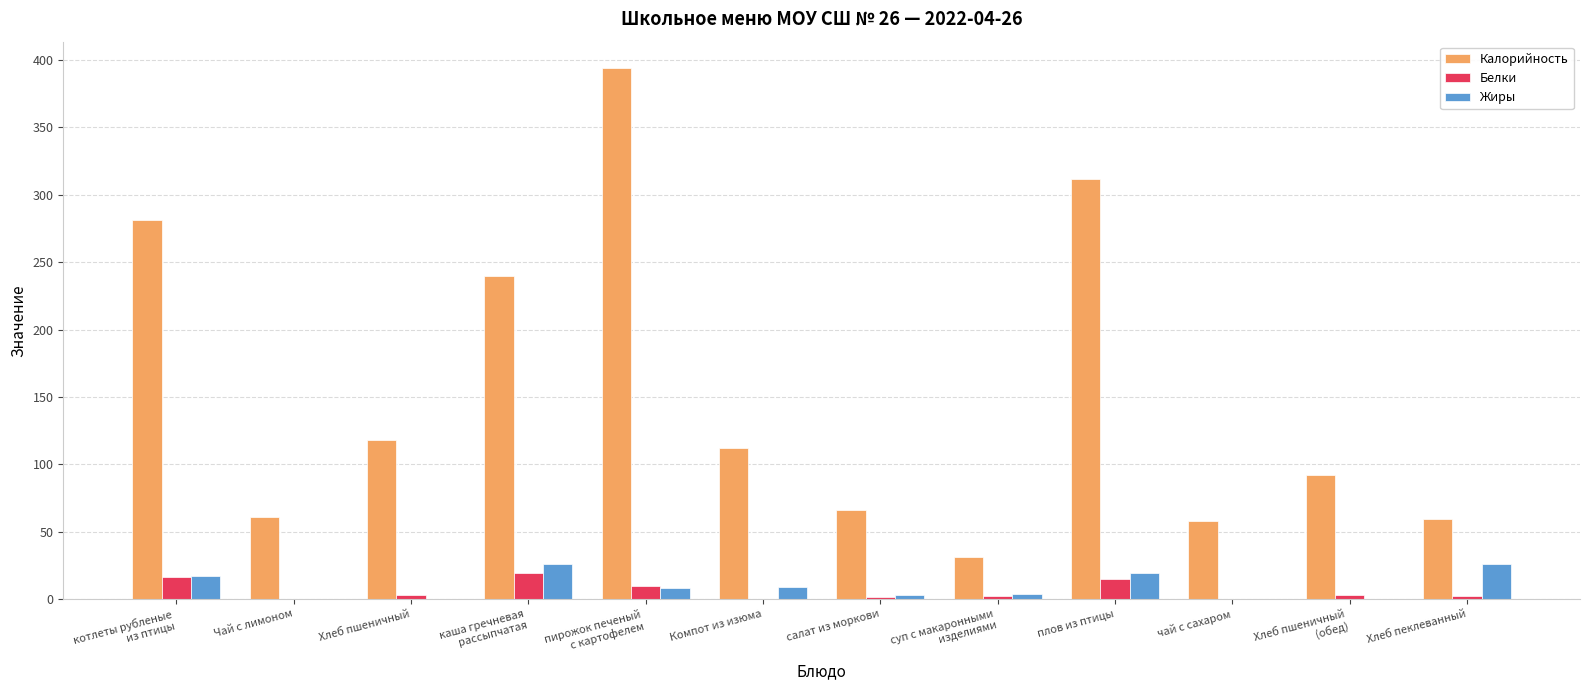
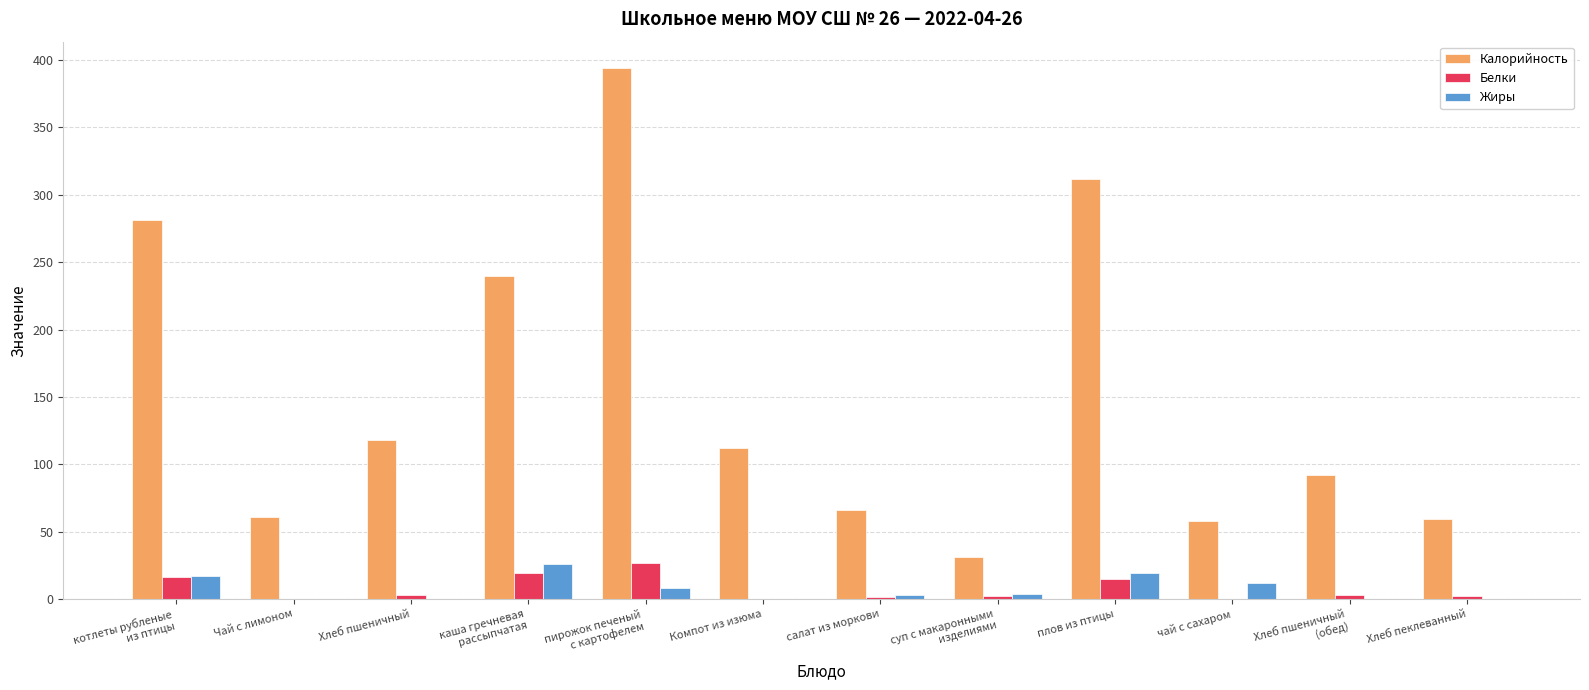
  {
    "Калорийность": {
      "котлеты рубленые из птицы": 281,
      "Чай с лимоном": 61,
      "Хлеб пшеничный": 118,
      "каша гречневая рассыпчатая": 240,
      "пирожок печеный с картофелем": 394,
      "Компот из изюма": 112,
      "салат из моркови": 66,
      "суп с макаронными изделиями": 31,
      "плов из птицы": 312,
      "чай с сахаром": 58,
      "Хлеб пшеничный (обед)": 92,
      "Хлеб пеклеванный": 59
    },
    "Белки": {
      "котлеты рубленые из птицы": 16,
      "Чай с лимоном": 0,
      "Хлеб пшеничный": 3,
      "каша гречневая рассыпчатая": 19,
-     "пирожок печеный с картофелем": 10,
+     "пирожок печеный с картофелем": 27,
      "Компот из изюма": 0,
      "суп с макаронными изделиями": 2,
      "плов из птицы": 15,
      "чай с сахаром": 0,
      "Хлеб пшеничный (обед)": 3,
      "Хлеб пеклеванный": 2
    },
    "Жиры": {
      "котлеты рубленые из птицы": 17,
      "Чай с лимоном": 0,
      "каша гречневая рассыпчатая": 26,
      "пирожок печеный с картофелем": 8,
-     "Компот из изюма": 9,
+     "Компот из изюма": 0,
      "салат из моркови": 3,
      "суп с макаронными изделиями": 4,
      "плов из птицы": 19,
-     "чай с сахаром": 0,
+     "чай с сахаром": 12,
      "Хлеб пшеничный (обед)": 0,
-     "Хлеб пеклеванный": 26
+     "Хлеб пеклеванный": 0
    }
  }
